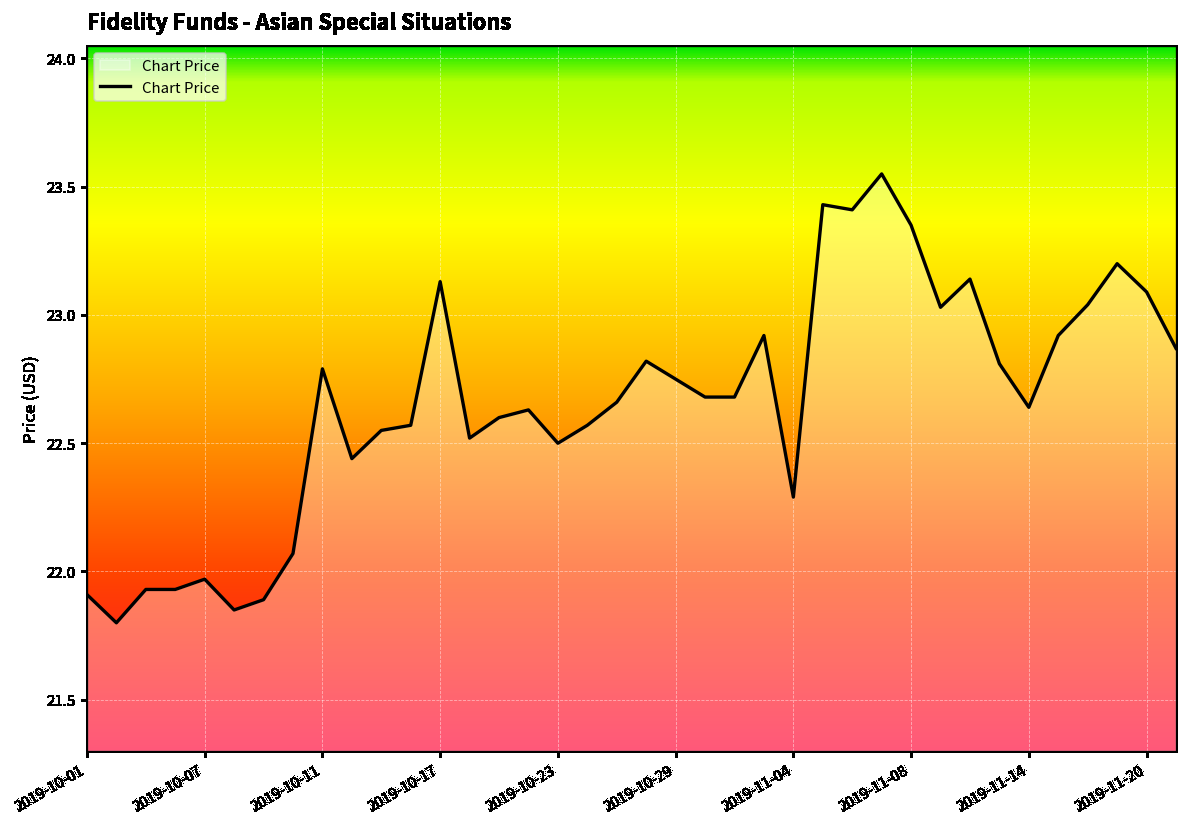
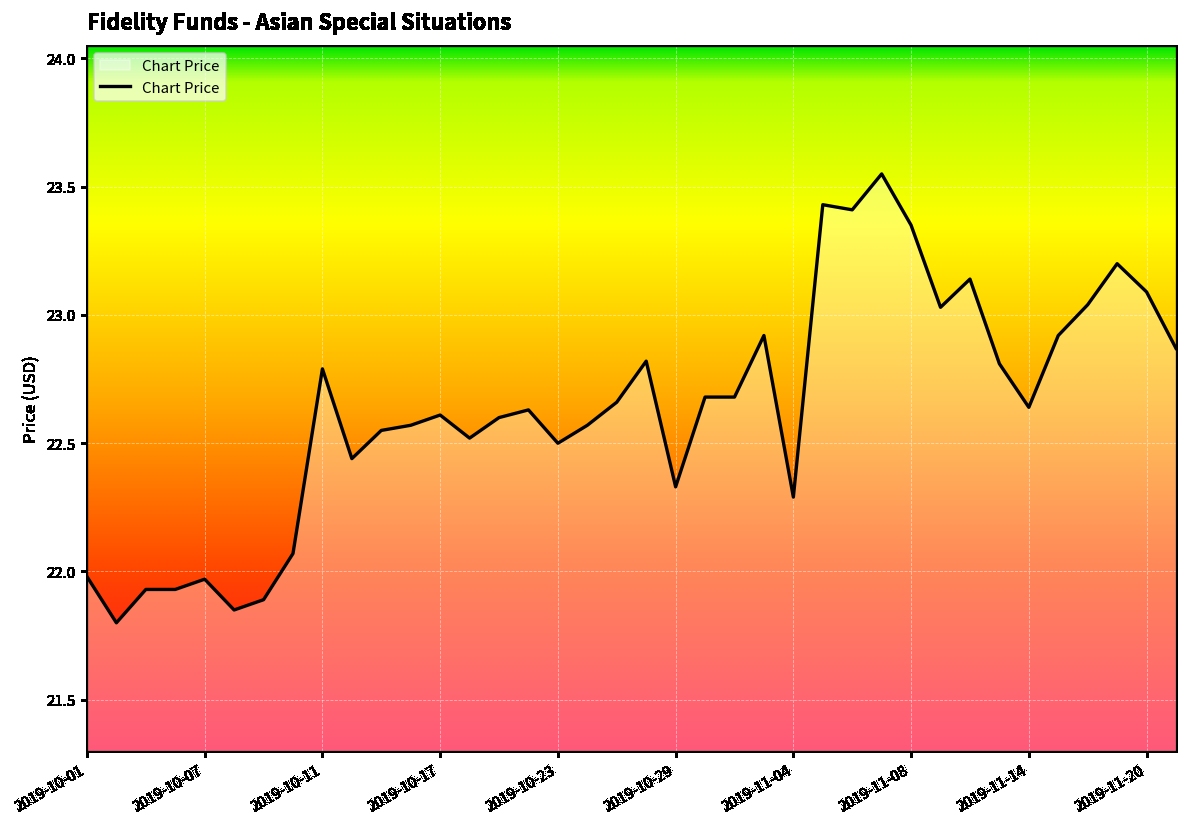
  {
-   "2019-10-01": 21.91,
+   "2019-10-01": 21.98,
    "2019-10-07": 21.97,
    "2019-10-11": 22.79,
-   "2019-10-17": 23.13,
+   "2019-10-17": 22.61,
    "2019-10-23": 22.50,
-   "2019-10-29": 22.75,
+   "2019-10-29": 22.33,
    "2019-11-04": 22.29,
    "2019-11-08": 23.35,
    "2019-11-14": 22.64,
    "2019-11-20": 23.09
  }
